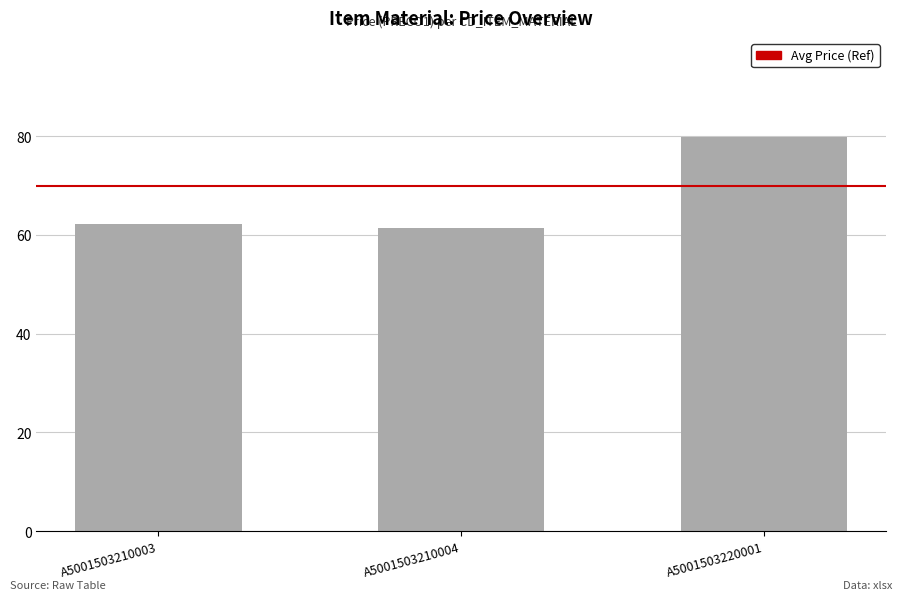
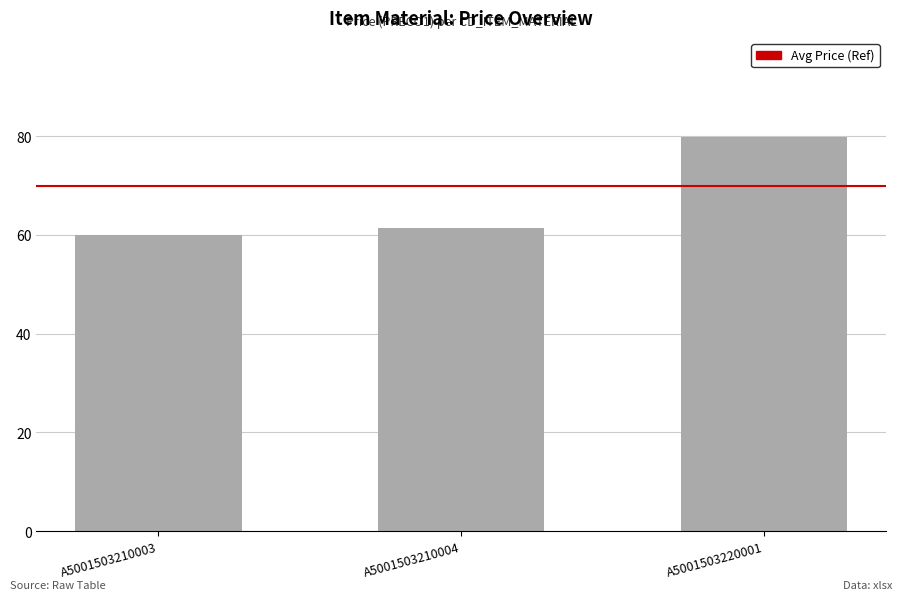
  {
-   "A5001503210003": 62,
+   "A5001503210003": 60,
    "A5001503210004": 61,
    "A5001503220001": 80
  }
